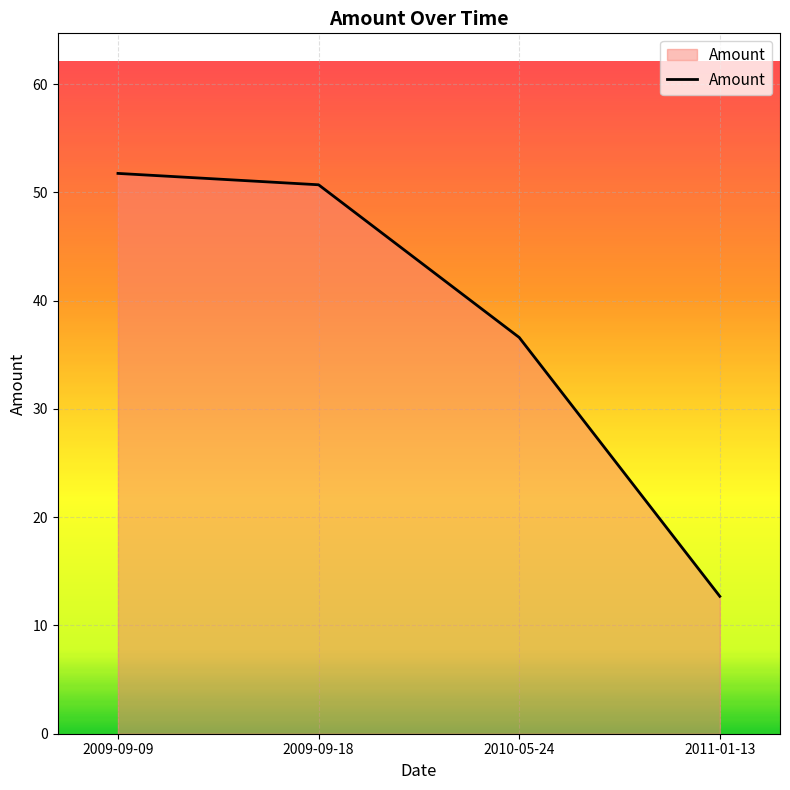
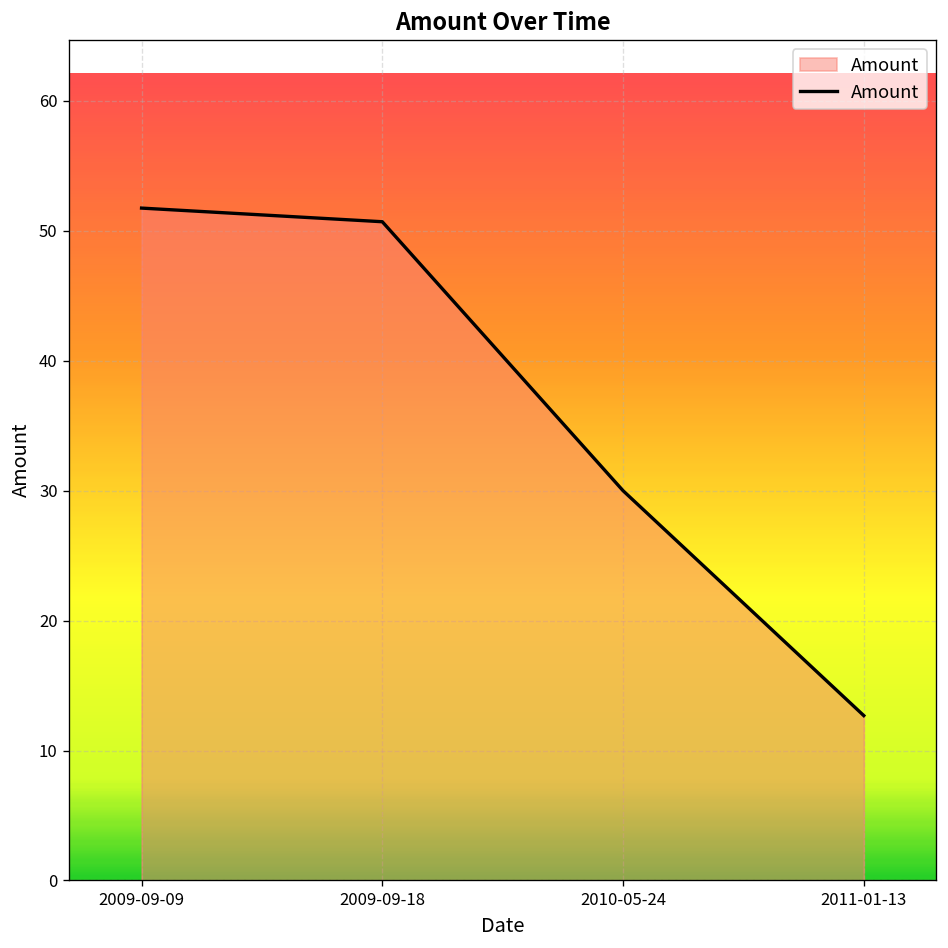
  {
    "2009-09-09": 51.8,
    "2009-09-18": 50.7,
-   "2010-05-24": 36.6,
+   "2010-05-24": 30.0,
    "2011-01-13": 12.7
  }
